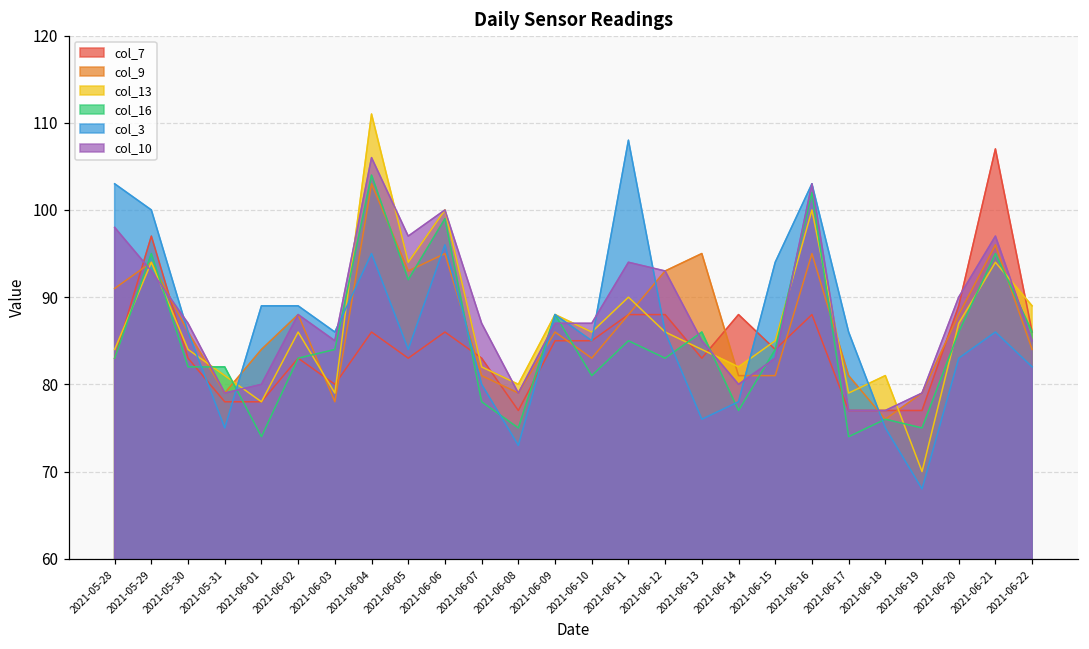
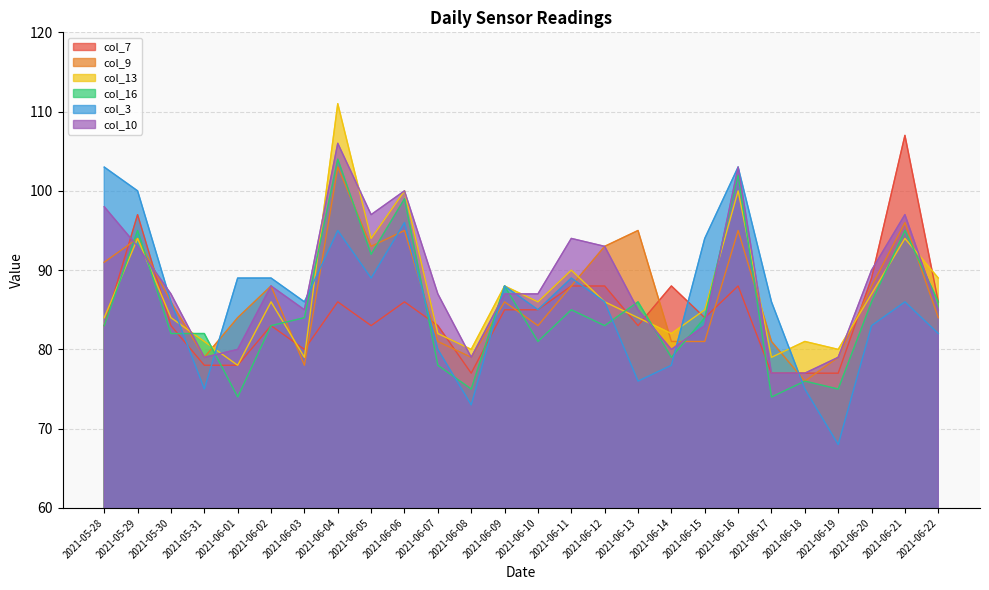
  {
    "col_13": {
      "2021-05-28": 84,
      "2021-05-30": 84,
      "2021-05-31": 81,
      "2021-06-02": 86,
      "2021-06-03": 79,
      "2021-06-04": 111,
      "2021-06-05": 94,
      "2021-06-07": 82,
      "2021-06-08": 80,
      "2021-06-10": 86,
      "2021-06-11": 90,
      "2021-06-13": 84,
      "2021-06-14": 82,
      "2021-06-15": 85,
      "2021-06-16": 100,
      "2021-06-17": 79,
      "2021-06-18": 81,
-     "2021-06-19": 70,
+     "2021-06-19": 80,
      "2021-06-20": 87,
      "2021-06-21": 94,
      "2021-06-22": 89
    },
    "col_16": {
      "2021-05-29": 95,
      "2021-05-30": 82,
      "2021-05-31": 82,
      "2021-06-01": 74,
      "2021-06-03": 84,
      "2021-06-04": 104,
      "2021-06-05": 92,
      "2021-06-06": 99,
      "2021-06-07": 78,
      "2021-06-08": 75,
      "2021-06-10": 81,
      "2021-06-11": 85,
      "2021-06-12": 83,
      "2021-06-13": 86,
-     "2021-06-14": 77,
+     "2021-06-14": 79,
      "2021-06-16": 102,
      "2021-06-17": 74,
      "2021-06-19": 75,
      "2021-06-20": 86,
      "2021-06-21": 95
    },
    "col_3": {
      "2021-05-28": 103,
      "2021-05-29": 100,
      "2021-05-31": 75,
      "2021-06-01": 89,
      "2021-06-02": 89,
      "2021-06-03": 86,
      "2021-06-04": 95,
-     "2021-06-05": 84,
+     "2021-06-05": 89,
      "2021-06-06": 96,
      "2021-06-07": 80,
      "2021-06-08": 73,
-     "2021-06-11": 108,
+     "2021-06-11": 89,
      "2021-06-13": 76,
      "2021-06-14": 78,
      "2021-06-15": 94,
      "2021-06-17": 86,
      "2021-06-18": 75,
      "2021-06-19": 68,
      "2021-06-20": 83,
      "2021-06-21": 86,
      "2021-06-22": 82
    },
    "col_10": {
      "2021-05-28": 98,
      "2021-05-29": 93,
      "2021-05-30": 87,
      "2021-06-01": 80,
      "2021-06-03": 85,
      "2021-06-04": 106,
      "2021-06-05": 97,
      "2021-06-07": 87,
      "2021-06-09": 87,
      "2021-06-10": 87,
      "2021-06-11": 94,
      "2021-06-13": 85,
      "2021-06-14": 80,
      "2021-06-15": 83,
      "2021-06-20": 90,
      "2021-06-21": 97,
      "2021-06-22": 85
    }
  }
